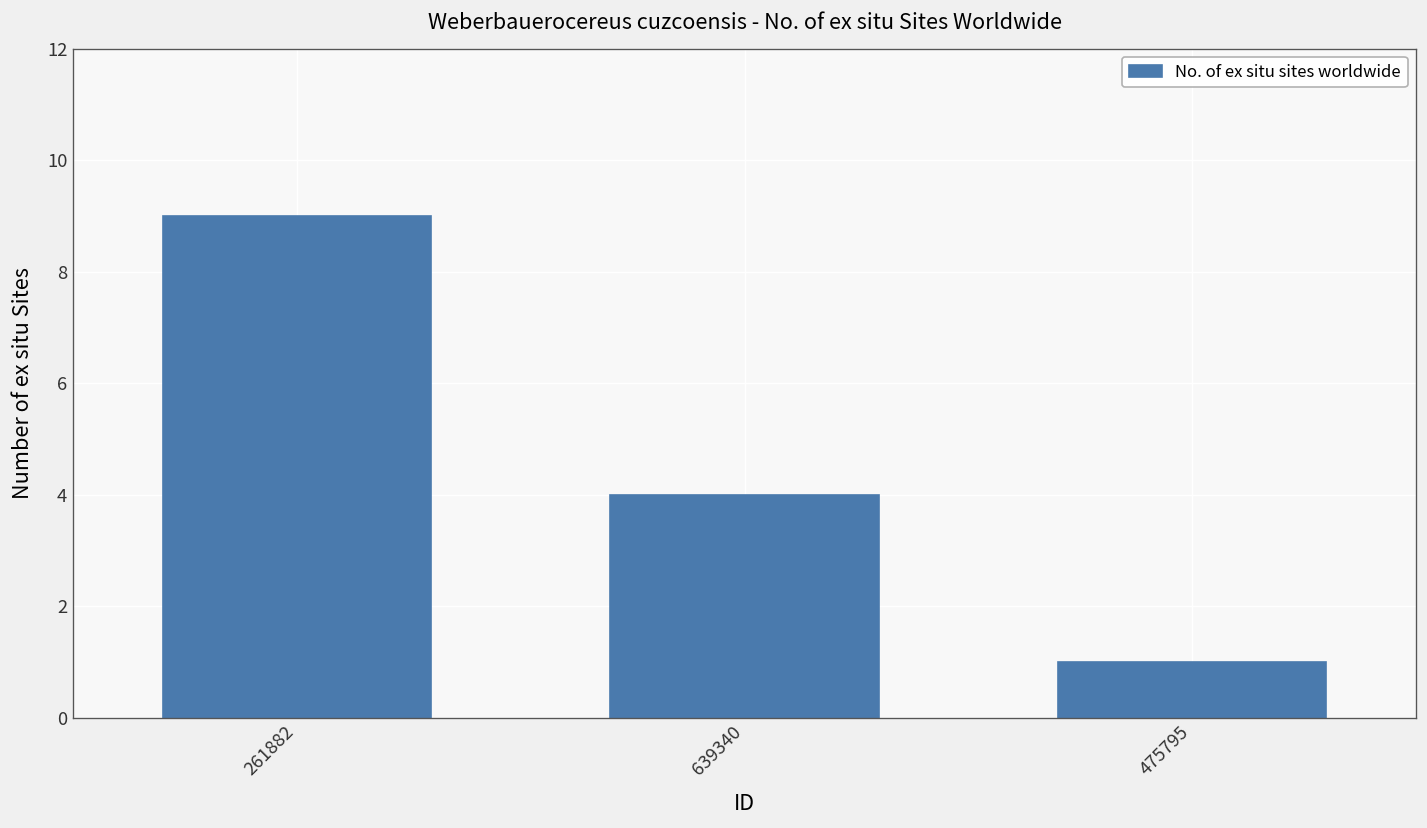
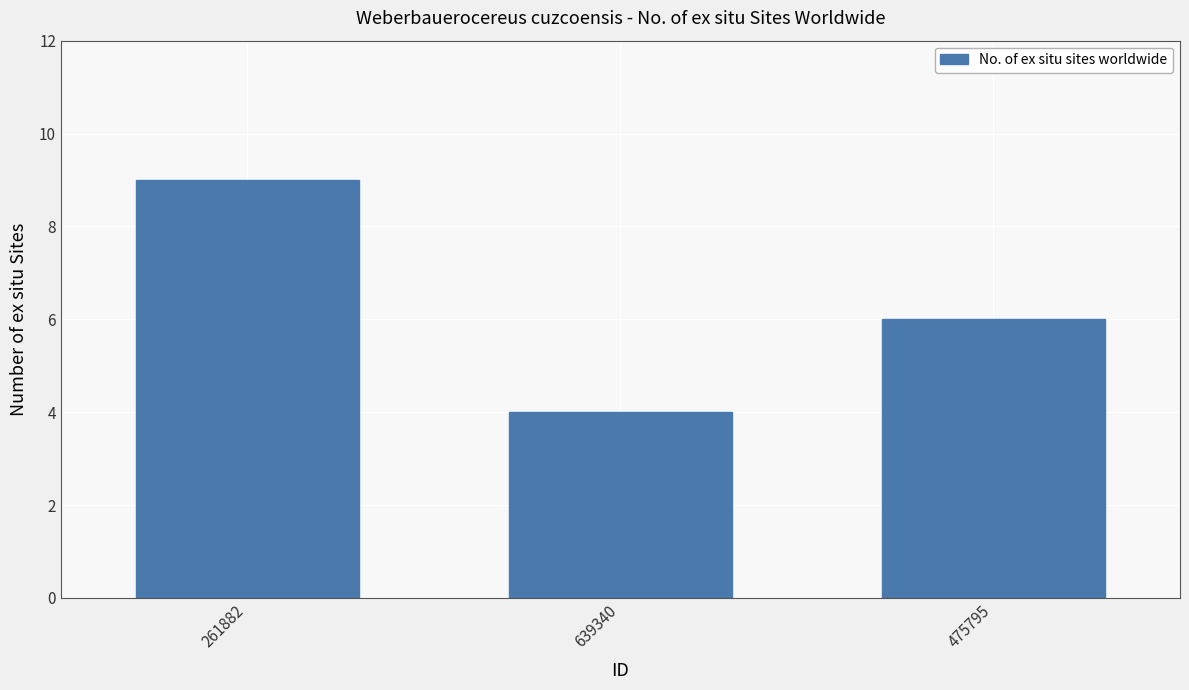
  {
    "261882": 9,
    "639340": 4,
-   "475795": 1
+   "475795": 6
  }
